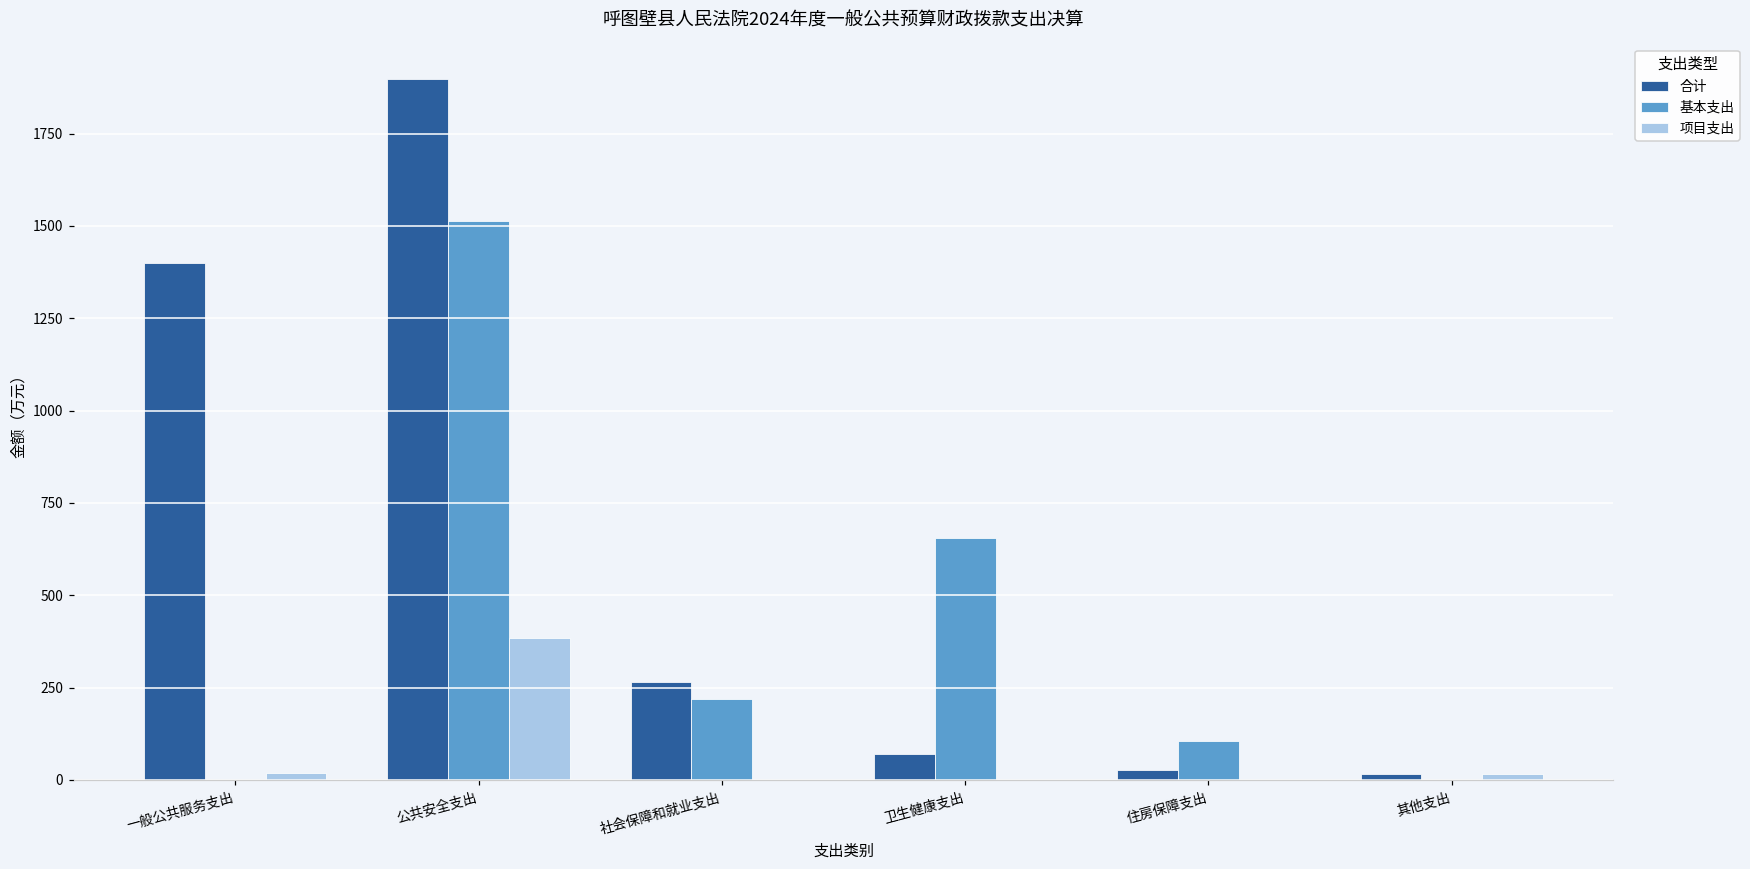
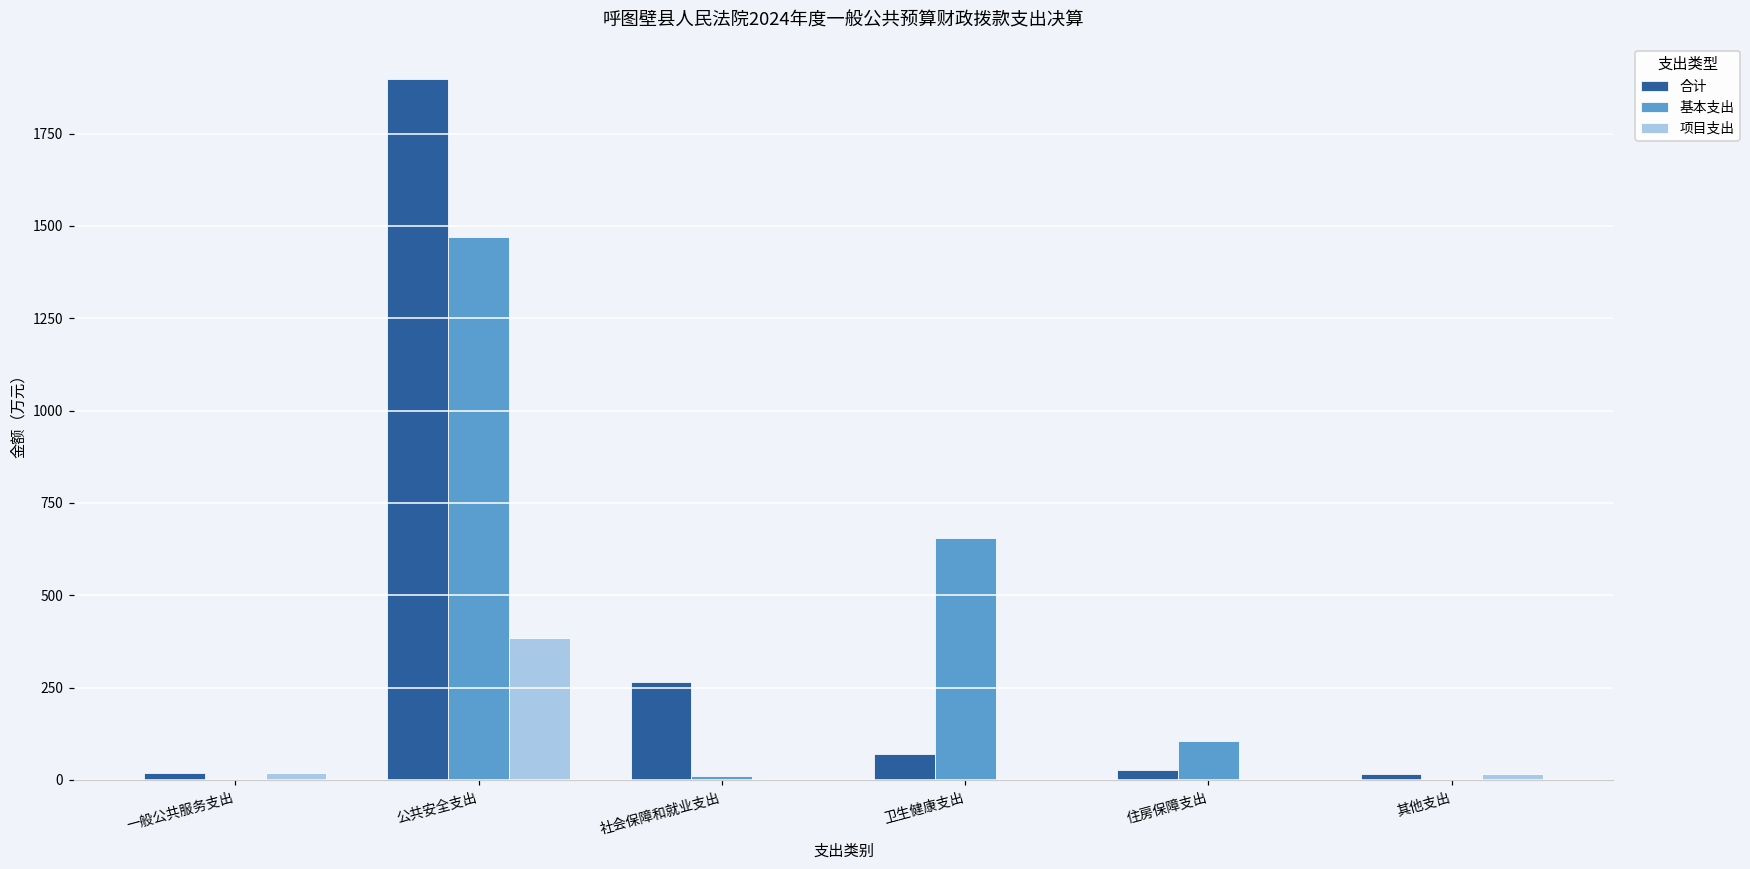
  {
    "合计": {
-     "一般公共服务支出": 1400,
+     "一般公共服务支出": 20,
      "公共安全支出": 1900,
      "社会保障和就业支出": 270,
      "卫生健康支出": 70,
      "住房保障支出": 30,
      "其他支出": 20
    },
    "基本支出": {
      "一般公共服务支出": 0,
-     "公共安全支出": 1510,
-     "社会保障和就业支出": 220,
+     "公共安全支出": 1470,
+     "社会保障和就业支出": 10,
      "卫生健康支出": 650,
      "住房保障支出": 110,
      "其他支出": 0
    },
    "项目支出": {
      "一般公共服务支出": 20,
      "公共安全支出": 390,
      "社会保障和就业支出": 0,
      "卫生健康支出": 0,
      "住房保障支出": 0,
      "其他支出": 20
    }
  }
